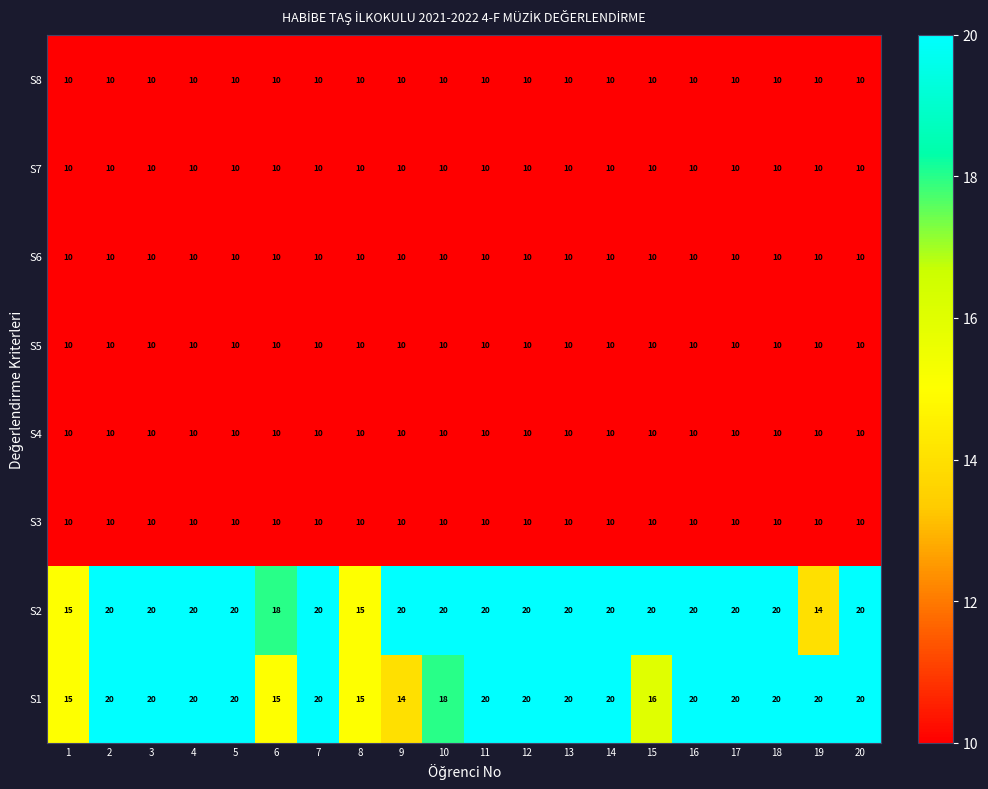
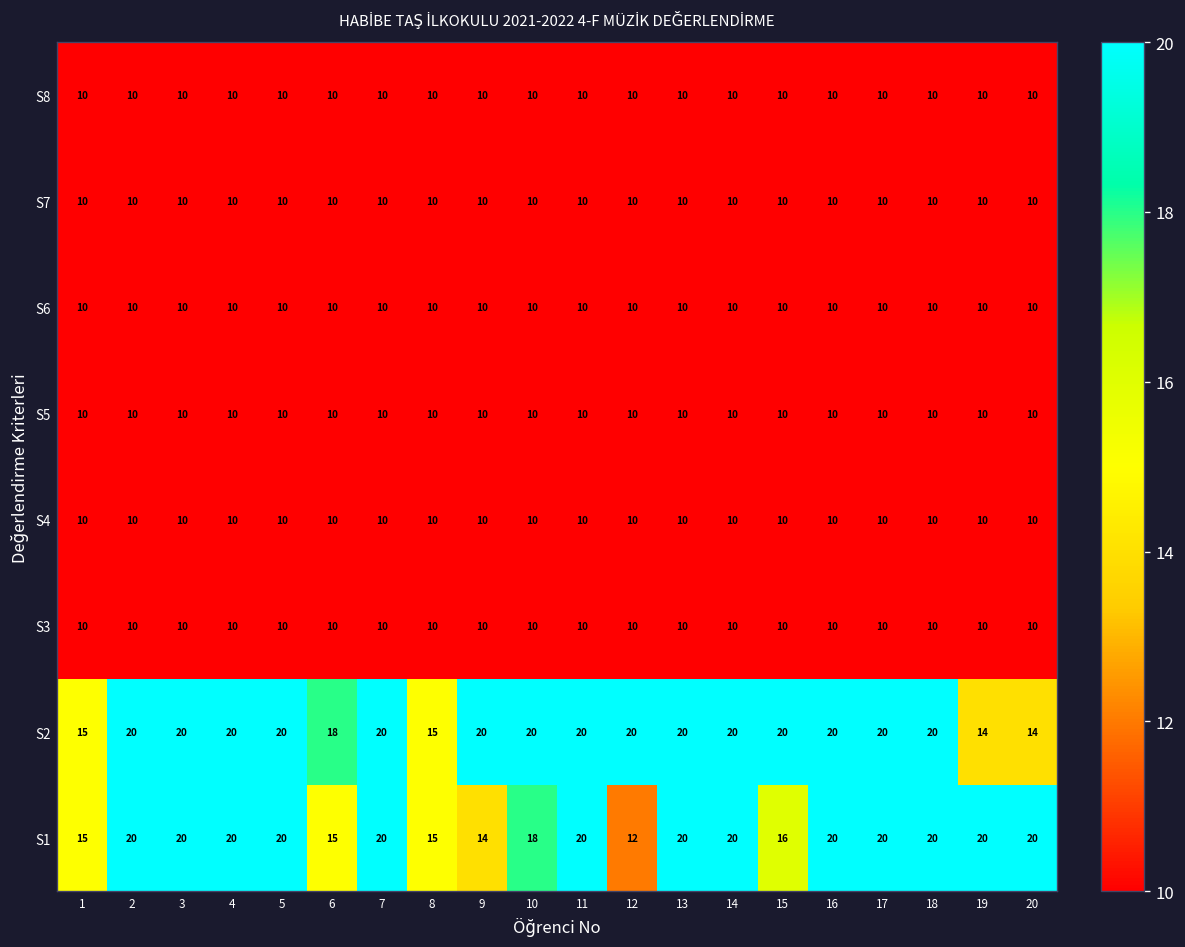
  {
    "S8": {
      "1": 10,
      "2": 10,
      "3": 10,
      "4": 10,
      "5": 10,
      "6": 10,
      "7": 10,
      "8": 10,
      "9": 10,
      "10": 10,
      "11": 10,
      "12": 10,
      "13": 10,
      "14": 10,
      "15": 10,
      "16": 10,
      "17": 10,
      "18": 10,
      "19": 10,
      "20": 10
    },
    "S7": {
      "1": 10,
      "2": 10,
      "3": 10,
      "4": 10,
      "5": 10,
      "6": 10,
      "7": 10,
      "8": 10,
      "9": 10,
      "10": 10,
      "11": 10,
      "12": 10,
      "13": 10,
      "14": 10,
      "15": 10,
      "16": 10,
      "17": 10,
      "18": 10,
      "19": 10,
      "20": 10
    },
    "S6": {
      "1": 10,
      "2": 10,
      "3": 10,
      "4": 10,
      "5": 10,
      "6": 10,
      "7": 10,
      "8": 10,
      "9": 10,
      "10": 10,
      "11": 10,
      "12": 10,
      "13": 10,
      "14": 10,
      "15": 10,
      "16": 10,
      "17": 10,
      "18": 10,
      "19": 10,
      "20": 10
    },
    "S5": {
      "1": 10,
      "2": 10,
      "3": 10,
      "4": 10,
      "5": 10,
      "6": 10,
      "7": 10,
      "8": 10,
      "9": 10,
      "10": 10,
      "11": 10,
      "12": 10,
      "13": 10,
      "14": 10,
      "15": 10,
      "16": 10,
      "17": 10,
      "18": 10,
      "19": 10,
      "20": 10
    },
    "S4": {
      "1": 10,
      "2": 10,
      "3": 10,
      "4": 10,
      "5": 10,
      "6": 10,
      "7": 10,
      "8": 10,
      "9": 10,
      "10": 10,
      "11": 10,
      "12": 10,
      "13": 10,
      "14": 10,
      "15": 10,
      "16": 10,
      "17": 10,
      "18": 10,
      "19": 10,
      "20": 10
    },
    "S3": {
      "1": 10,
      "2": 10,
      "3": 10,
      "4": 10,
      "5": 10,
      "6": 10,
      "7": 10,
      "8": 10,
      "9": 10,
      "10": 10,
      "11": 10,
      "12": 10,
      "13": 10,
      "14": 10,
      "15": 10,
      "16": 10,
      "17": 10,
      "18": 10,
      "19": 10,
      "20": 10
    },
    "S2": {
      "1": 15,
      "2": 20,
      "3": 20,
      "4": 20,
      "5": 20,
      "6": 18,
      "7": 20,
      "8": 15,
      "9": 20,
      "10": 20,
      "11": 20,
      "12": 20,
      "13": 20,
      "14": 20,
      "15": 20,
      "16": 20,
      "17": 20,
      "18": 20,
      "19": 14,
-     "20": 20
+     "20": 14
    },
    "S1": {
      "1": 15,
      "2": 20,
      "3": 20,
      "4": 20,
      "5": 20,
      "6": 15,
      "7": 20,
      "8": 15,
      "9": 14,
      "10": 18,
      "11": 20,
-     "12": 20,
+     "12": 12,
      "13": 20,
      "14": 20,
      "15": 16,
      "16": 20,
      "17": 20,
      "18": 20,
      "19": 20,
      "20": 20
    }
  }
